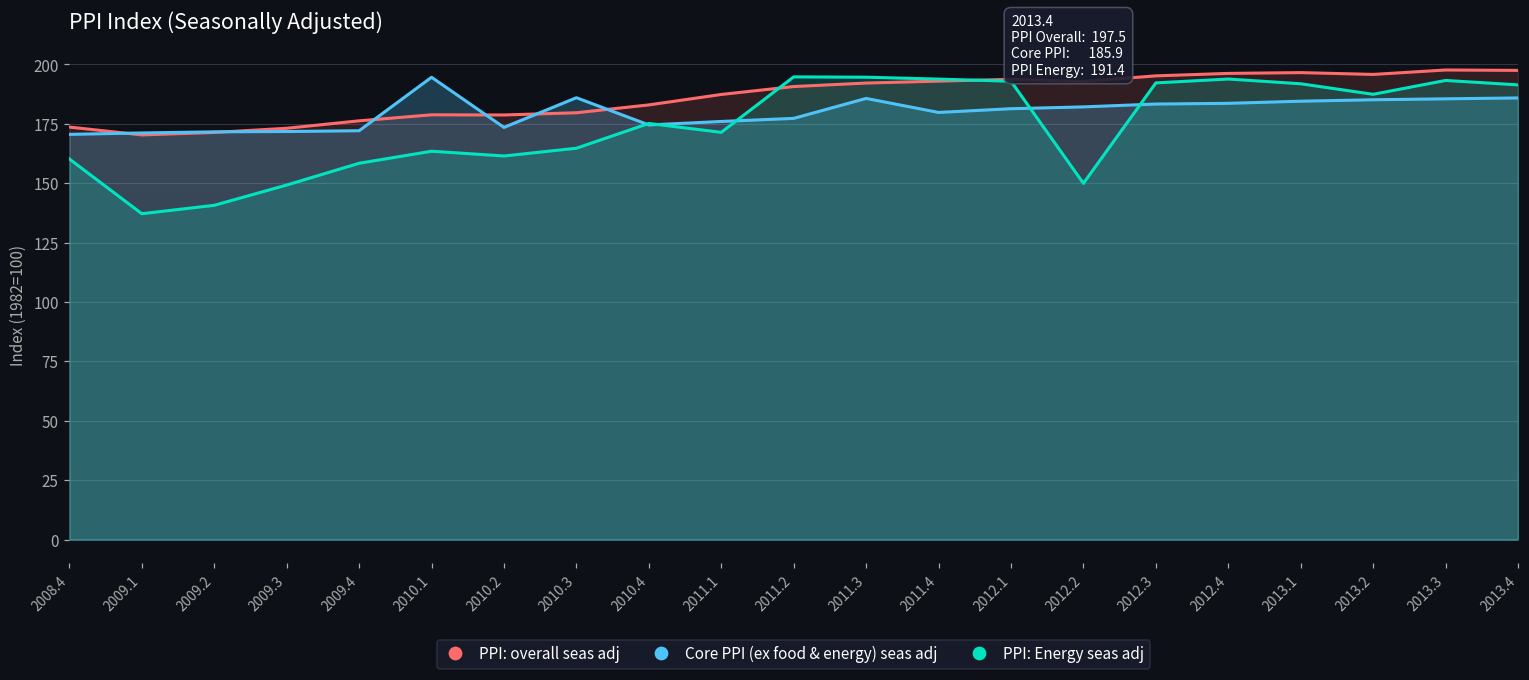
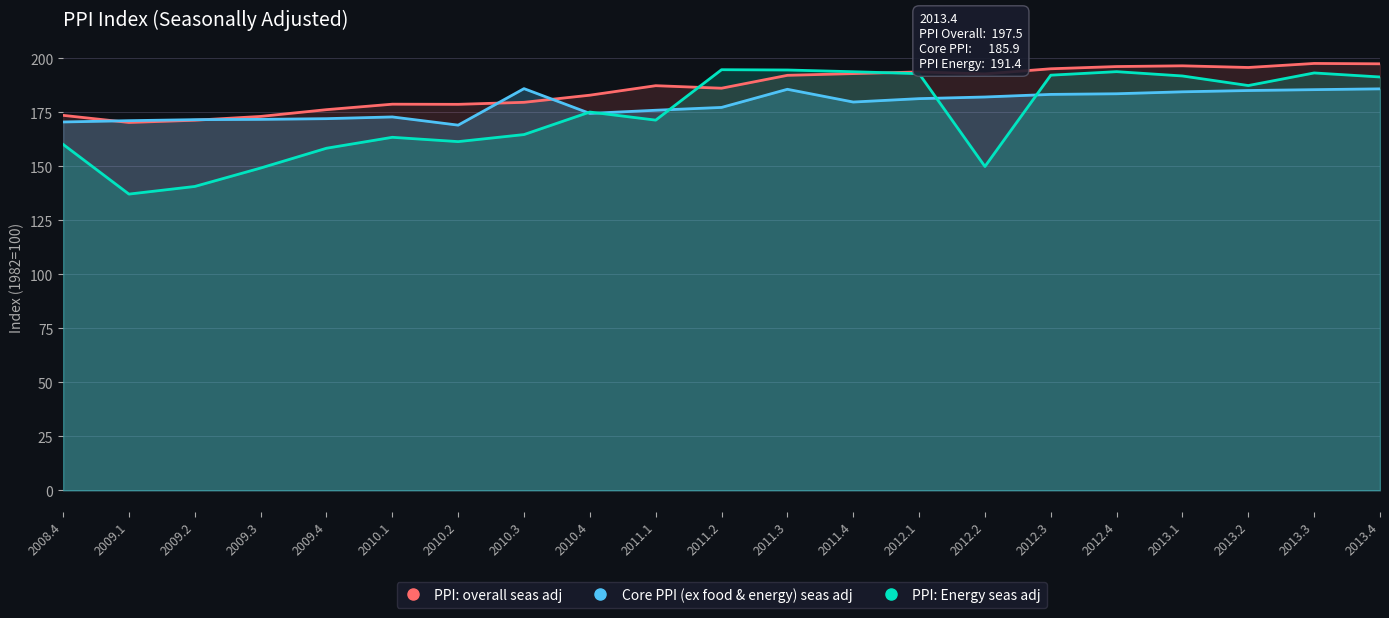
  {
    "PPI: overall seas adj": {
      "2008.4": 174,
      "2009.3": 173,
      "2009.4": 176,
      "2010.1": 179,
      "2010.2": 179,
      "2010.3": 180,
      "2010.4": 183,
      "2011.1": 187,
-     "2011.2": 191,
+     "2011.2": 186,
      "2011.3": 192,
      "2012.3": 195,
      "2012.4": 196,
      "2013.1": 197,
      "2013.2": 196,
      "2013.3": 198,
      "2013.4": 198
    },
    "Core PPI (ex food & energy) seas adj": {
      "2008.4": 171,
      "2009.3": 172,
      "2009.4": 172,
-     "2010.1": 195,
-     "2010.2": 174,
+     "2010.1": 173,
+     "2010.2": 169,
      "2010.3": 186,
      "2011.1": 176,
      "2011.2": 177,
      "2011.3": 186,
      "2011.4": 180,
      "2012.1": 181,
      "2012.2": 182,
      "2012.3": 183,
      "2012.4": 184,
      "2013.1": 185,
      "2013.2": 185,
      "2013.3": 186,
      "2013.4": 186
    },
    "PPI: Energy seas adj": {
      "2008.4": 160,
      "2009.1": 137,
      "2009.2": 141,
      "2009.3": 149,
      "2009.4": 158,
      "2010.1": 163,
      "2010.2": 161,
      "2010.3": 165,
      "2011.1": 171,
      "2011.2": 195,
      "2011.3": 195,
      "2012.2": 150,
      "2012.3": 192,
      "2012.4": 194,
      "2013.1": 192,
      "2013.2": 187,
      "2013.3": 193,
      "2013.4": 191
    }
  }
